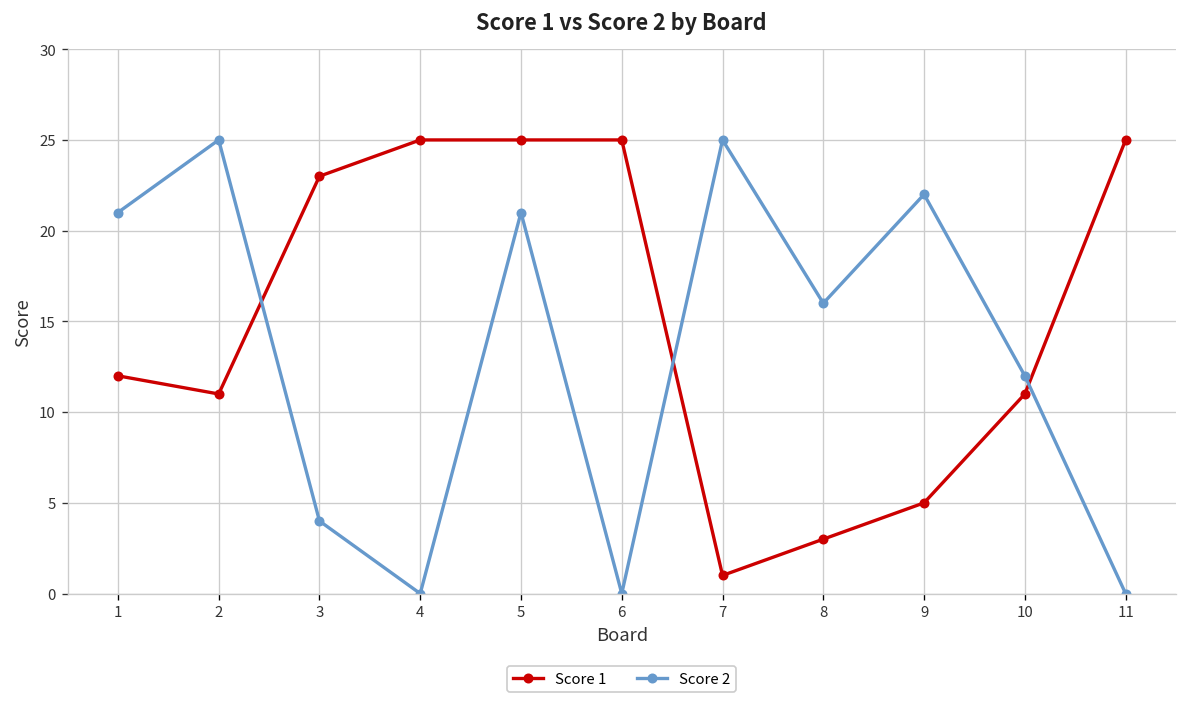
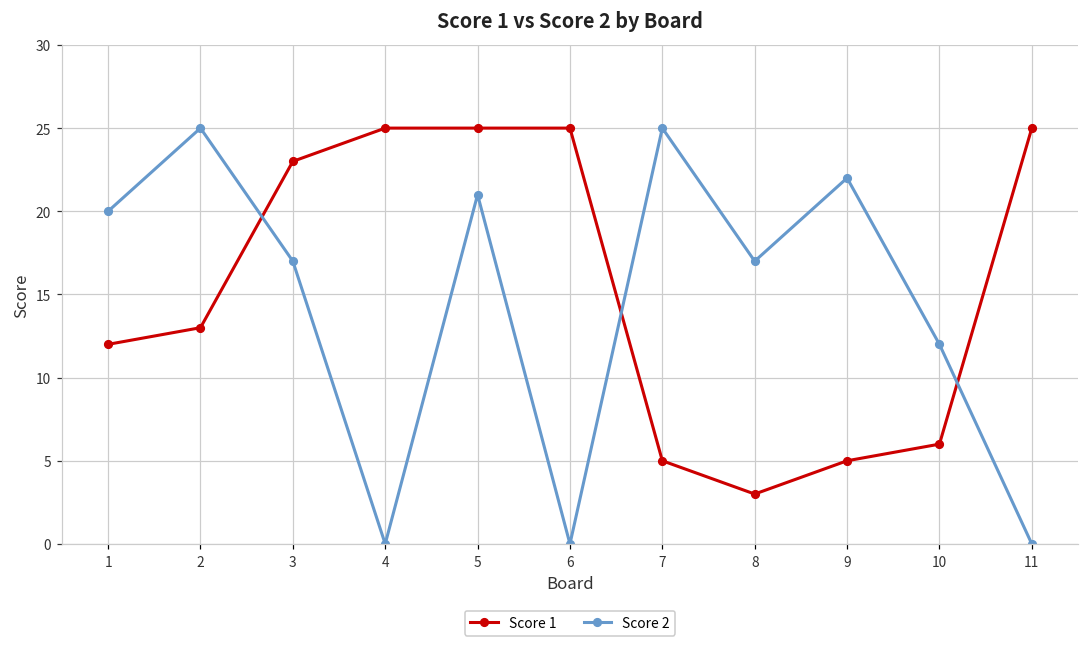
  {
    "Score 1": {
      "1": 12,
-     "2": 11,
+     "2": 13,
      "3": 23,
      "4": 25,
      "5": 25,
      "6": 25,
-     "7": 1,
+     "7": 5,
      "8": 3,
      "9": 5,
-     "10": 11,
+     "10": 6,
      "11": 25
    },
    "Score 2": {
-     "1": 21,
+     "1": 20,
      "2": 25,
-     "3": 4,
+     "3": 17,
      "4": 0,
      "5": 21,
      "6": 0,
      "7": 25,
-     "8": 16,
+     "8": 17,
      "9": 22,
      "10": 12,
      "11": 0
    }
  }
